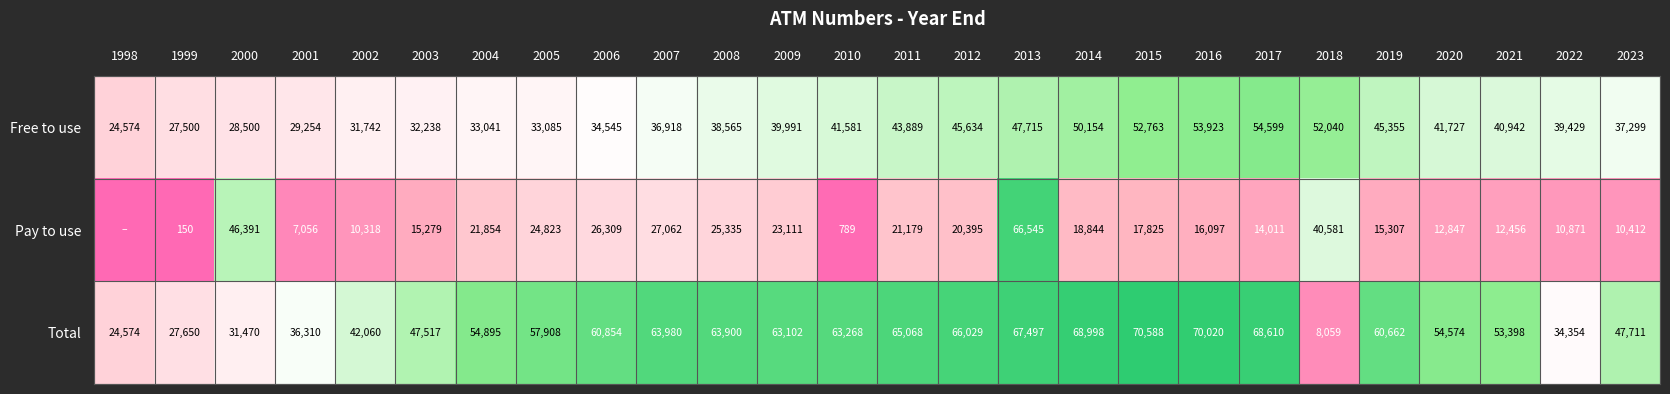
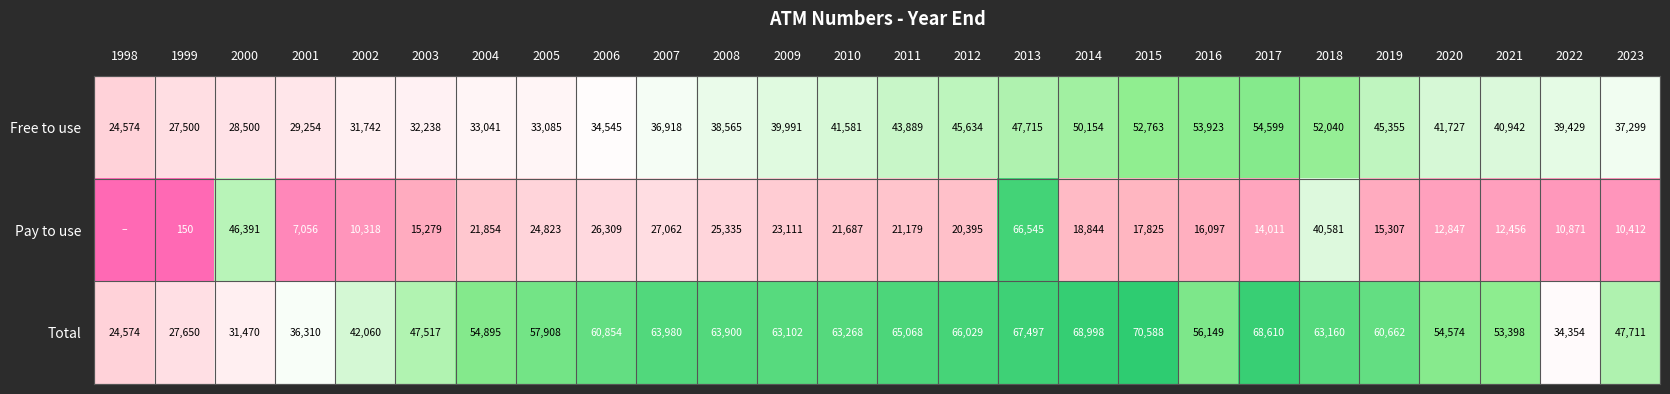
  {
    "Free to use": {
      "1998": "24,574",
      "1999": "27,500",
      "2000": "28,500",
      "2001": "29,254",
      "2002": "31,742",
      "2003": "32,238",
      "2004": "33,041",
      "2005": "33,085",
      "2006": "34,545",
      "2007": "36,918",
      "2008": "38,565",
      "2009": "39,991",
      "2010": "41,581",
      "2011": "43,889",
      "2012": "45,634",
      "2013": "47,715",
      "2014": "50,154",
      "2015": "52,763",
      "2016": "53,923",
      "2017": "54,599",
      "2018": "52,040",
      "2019": "45,355",
      "2020": "41,727",
      "2021": "40,942",
      "2022": "39,429",
      "2023": "37,299"
    },
    "Pay to use": {
      "1999": "150",
      "2000": "46,391",
      "2001": "7,056",
      "2002": "10,318",
      "2003": "15,279",
      "2004": "21,854",
      "2005": "24,823",
      "2006": "26,309",
      "2007": "27,062",
      "2008": "25,335",
      "2009": "23,111",
-     "2010": "789",
+     "2010": "21,687",
      "2011": "21,179",
      "2012": "20,395",
      "2013": "66,545",
      "2014": "18,844",
      "2015": "17,825",
      "2016": "16,097",
      "2017": "14,011",
      "2018": "40,581",
      "2019": "15,307",
      "2020": "12,847",
      "2021": "12,456",
      "2022": "10,871",
      "2023": "10,412"
    },
    "Total": {
      "1998": "24,574",
      "1999": "27,650",
      "2000": "31,470",
      "2001": "36,310",
      "2002": "42,060",
      "2003": "47,517",
      "2004": "54,895",
      "2005": "57,908",
      "2006": "60,854",
      "2007": "63,980",
      "2008": "63,900",
      "2009": "63,102",
      "2010": "63,268",
      "2011": "65,068",
      "2012": "66,029",
      "2013": "67,497",
      "2014": "68,998",
      "2015": "70,588",
-     "2016": "70,020",
+     "2016": "56,149",
      "2017": "68,610",
-     "2018": "8,059",
+     "2018": "63,160",
      "2019": "60,662",
      "2020": "54,574",
      "2021": "53,398",
      "2022": "34,354",
      "2023": "47,711"
    }
  }
